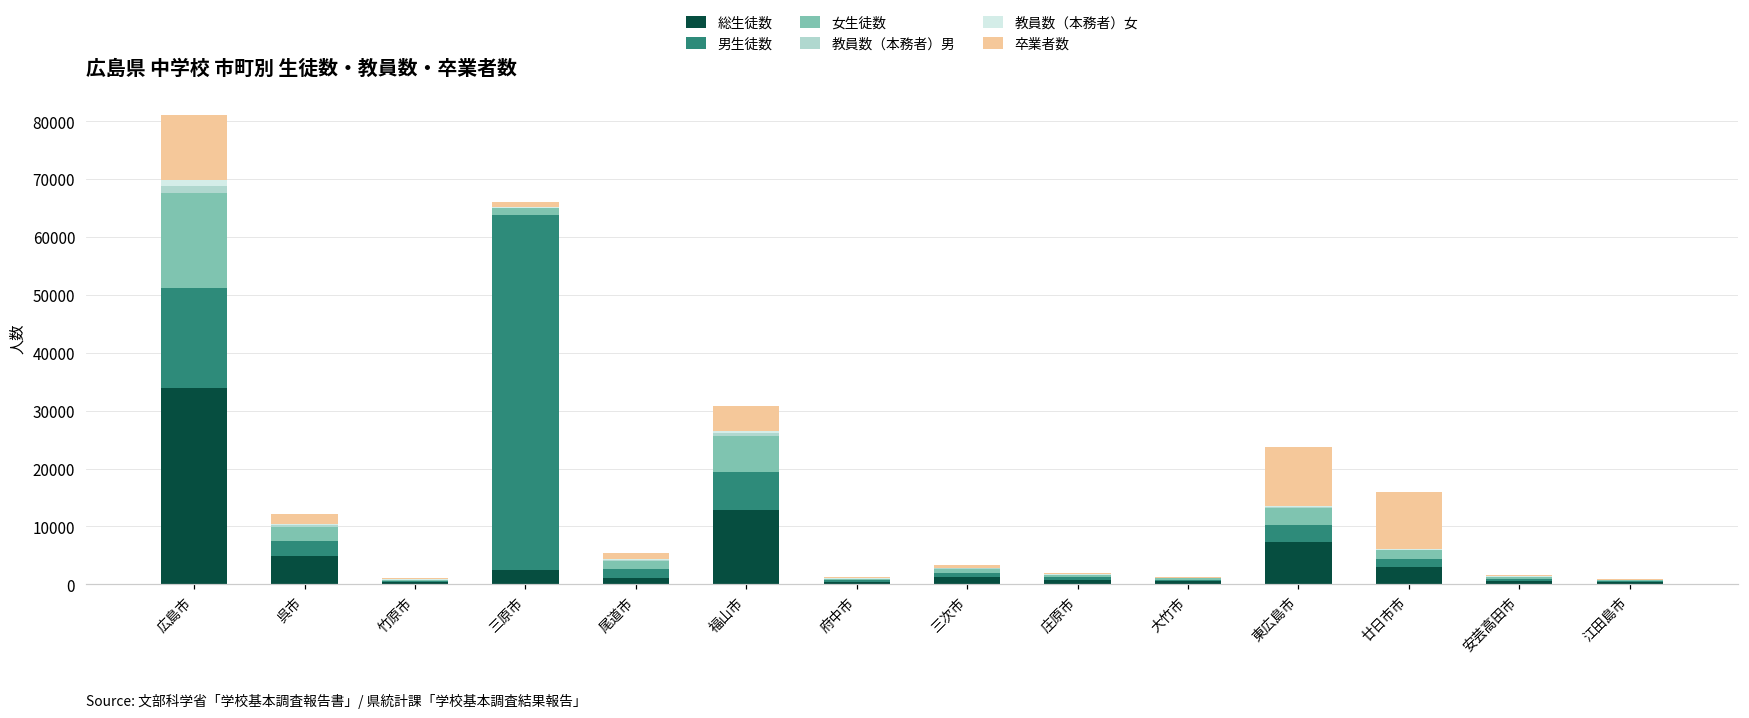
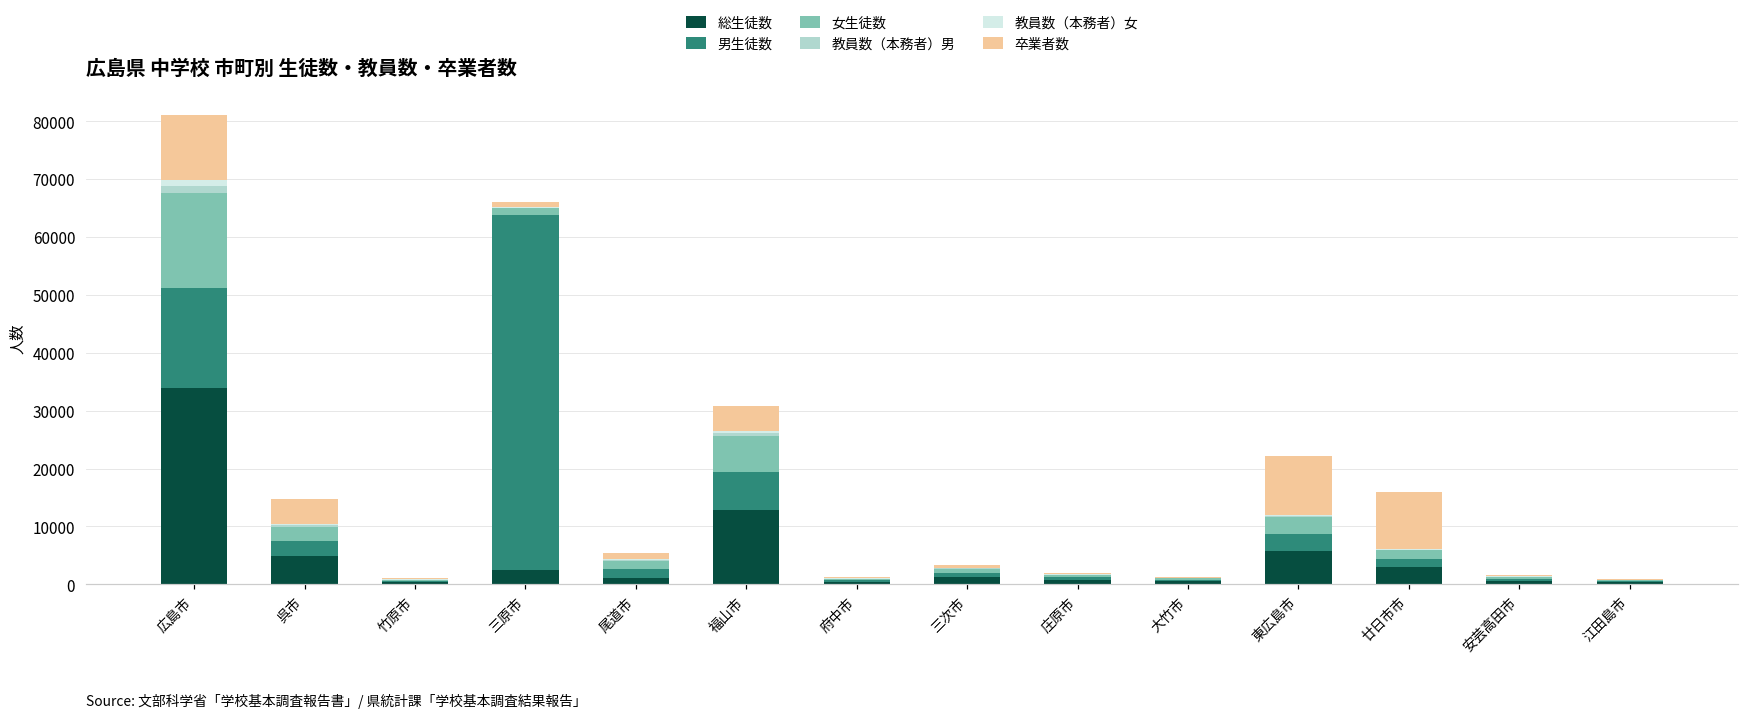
  {
    "総生徒数": {
      "広島市": 34000,
      "呉市": 5000,
      "三原市": 2000,
      "尾道市": 1000,
      "福山市": 13000,
      "府中市": 0,
      "三次市": 1000,
      "庄原市": 1000,
      "大竹市": 1000,
-     "東広島市": 7000,
+     "東広島市": 6000,
      "廿日市市": 3000,
      "安芸高田市": 1000
    },
    "男生徒数": {
      "広島市": 17000,
      "呉市": 2000,
      "三原市": 61000,
      "尾道市": 2000,
      "福山市": 7000,
      "三次市": 1000,
      "東広島市": 3000,
      "廿日市市": 1000
    },
    "女生徒数": {
      "広島市": 16000,
      "呉市": 2000,
      "三原市": 1000,
      "尾道市": 1000,
      "福山市": 6000,
      "三次市": 1000,
      "東広島市": 3000,
      "廿日市市": 1000
    },
    "卒業者数": {
      "広島市": 11000,
-     "呉市": 2000,
+     "呉市": 4000,
      "三原市": 1000,
      "尾道市": 1000,
      "福山市": 4000,
      "東広島市": 10000,
      "廿日市市": 10000
    }
  }
